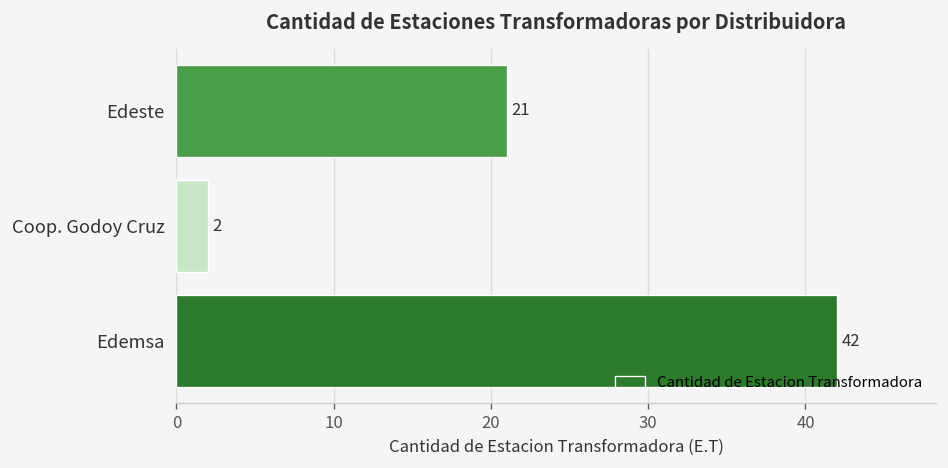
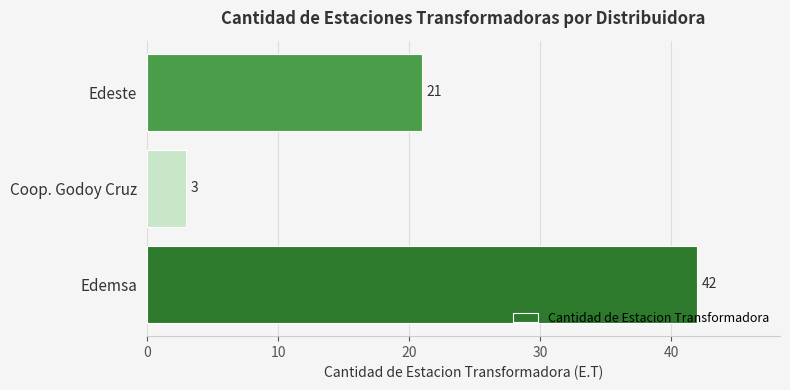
  {
    "Edeste": 21,
-   "Coop. Godoy Cruz": 2,
+   "Coop. Godoy Cruz": 3,
    "Edemsa": 42
  }
